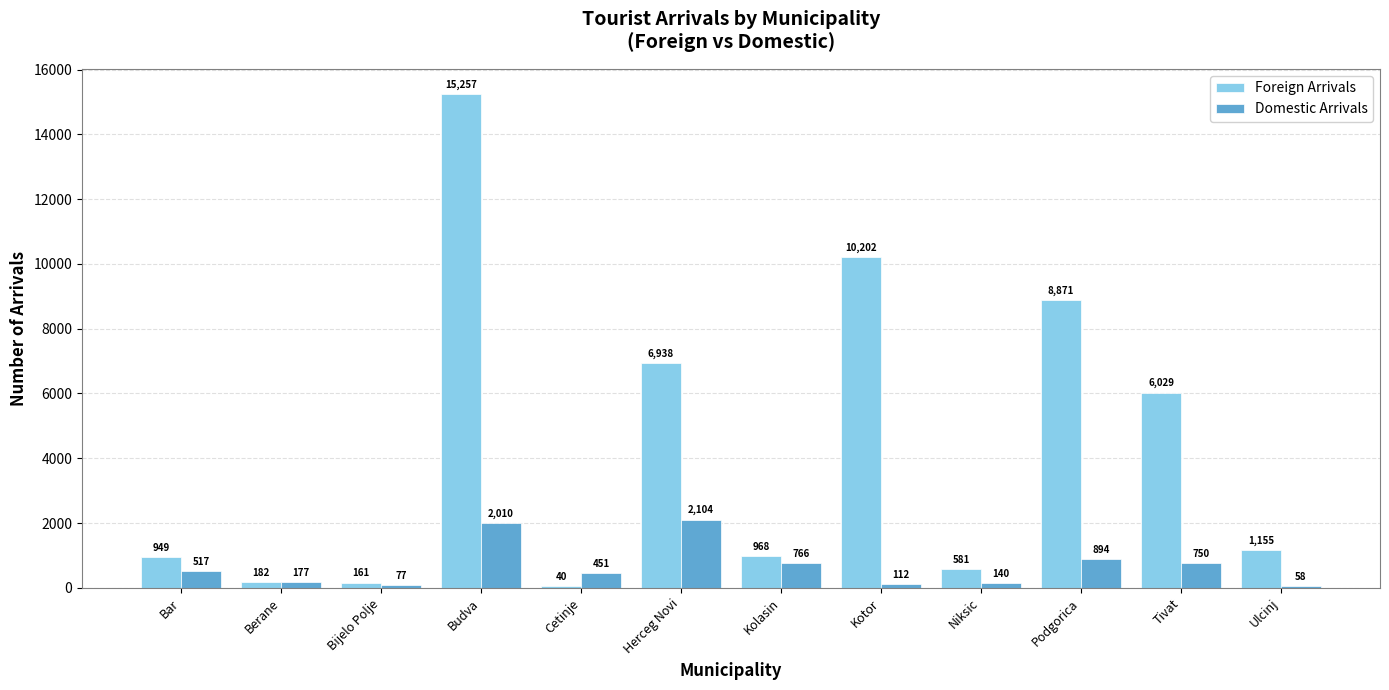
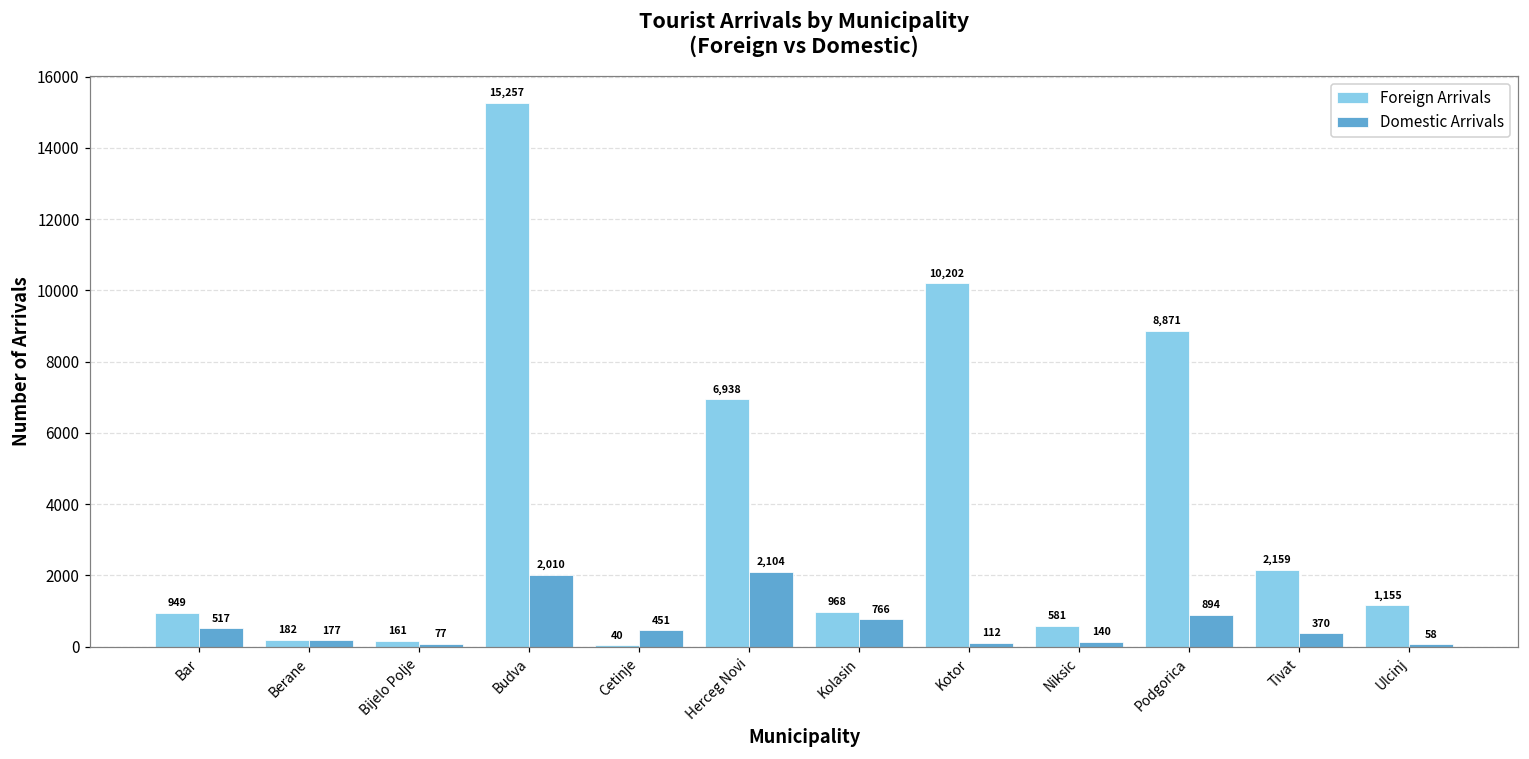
  {
    "Foreign Arrivals": {
      "Bar": "949",
      "Berane": "182",
      "Bijelo Polje": "161",
      "Budva": "15,257",
      "Cetinje": "40",
      "Herceg Novi": "6,938",
      "Kolasin": "968",
      "Kotor": "10,202",
      "Niksic": "581",
      "Podgorica": "8,871",
-     "Tivat": "6,029",
+     "Tivat": "2,159",
      "Ulcinj": "1,155"
    },
    "Domestic Arrivals": {
      "Bar": "517",
      "Berane": "177",
      "Bijelo Polje": "77",
      "Budva": "2,010",
      "Cetinje": "451",
      "Herceg Novi": "2,104",
      "Kolasin": "766",
      "Kotor": "112",
      "Niksic": "140",
      "Podgorica": "894",
-     "Tivat": "750",
+     "Tivat": "370",
      "Ulcinj": "58"
    }
  }
